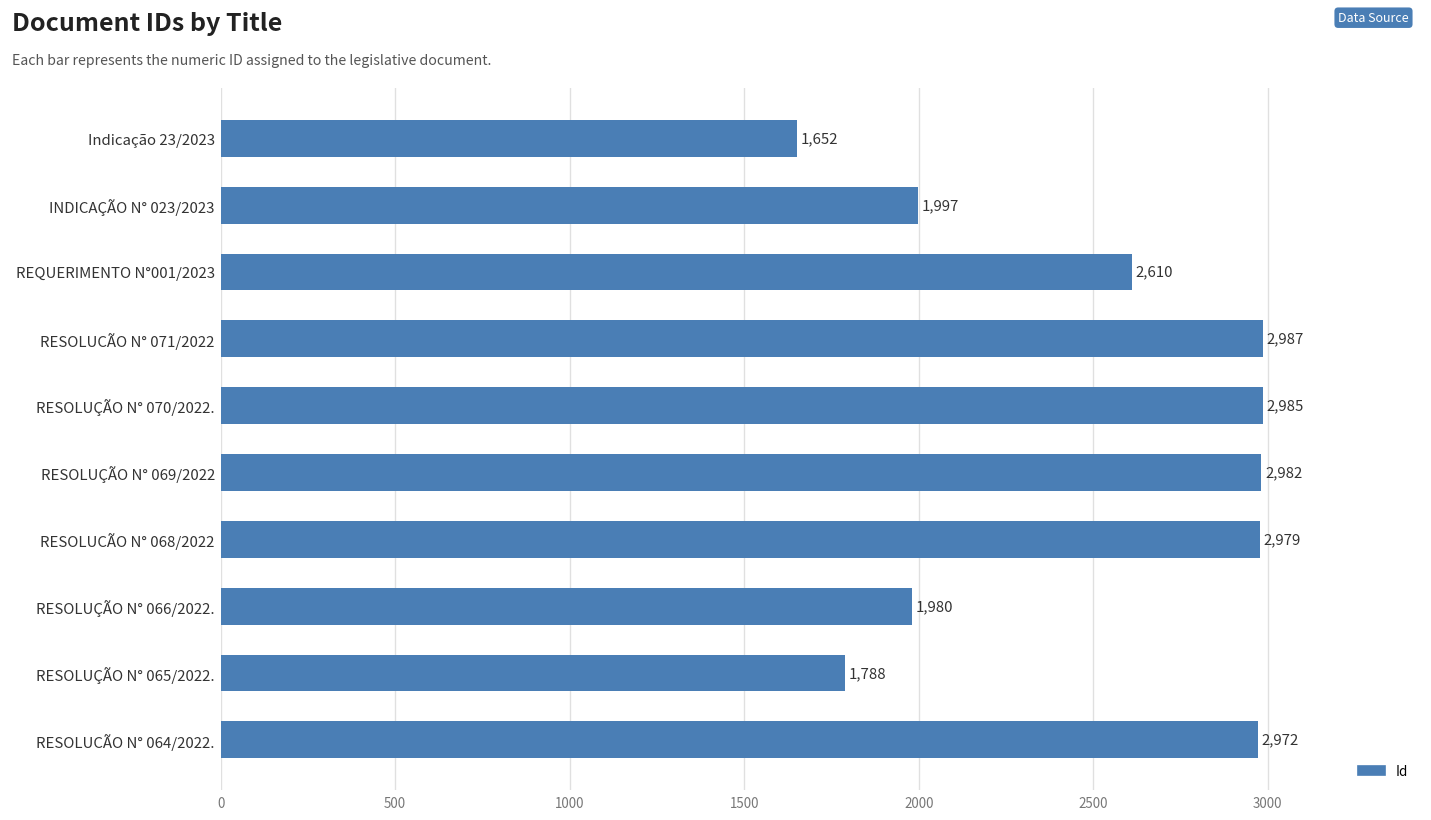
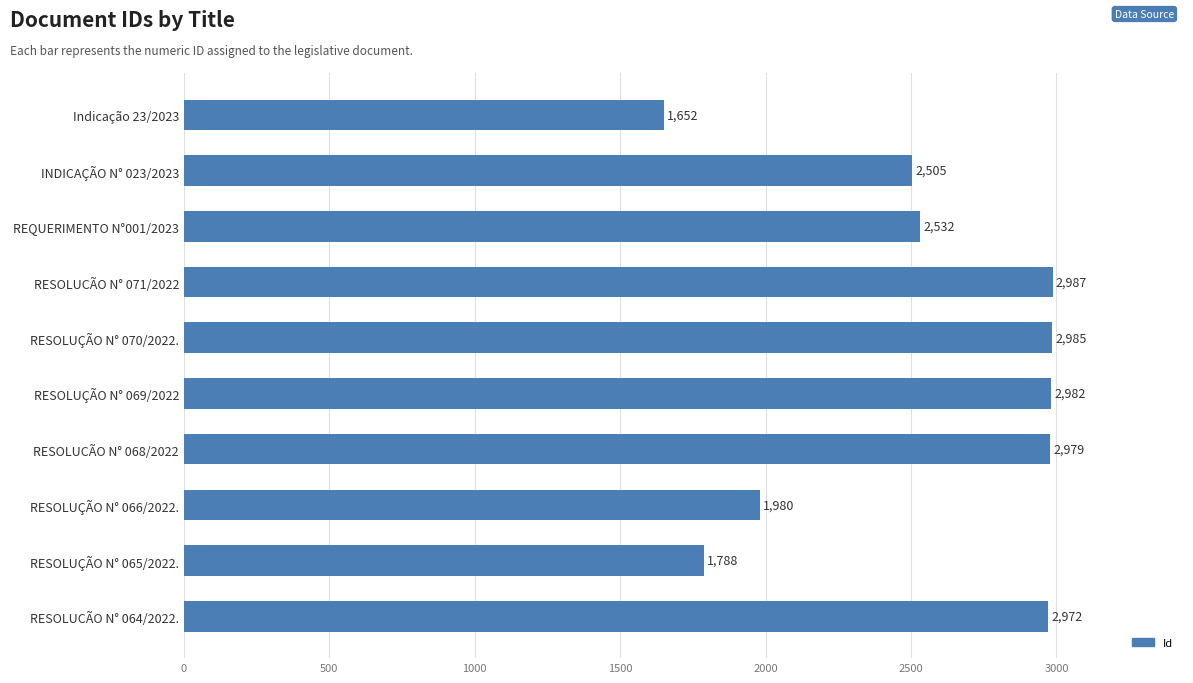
  {
    "Indicação 23/2023": "1,652",
-   "INDICAÇÃO N° 023/2023": "1,997",
-   "REQUERIMENTO N°001/2023": "2,610",
+   "INDICAÇÃO N° 023/2023": "2,505",
+   "REQUERIMENTO N°001/2023": "2,532",
    "RESOLUCÃO N° 071/2022": "2,987",
    "RESOLUÇÃO N° 070/2022.": "2,985",
    "RESOLUÇÃO N° 069/2022": "2,982",
    "RESOLUCÃO N° 068/2022": "2,979",
    "RESOLUÇÃO N° 066/2022.": "1,980",
    "RESOLUÇÃO N° 065/2022.": "1,788",
    "RESOLUCÃO N° 064/2022.": "2,972"
  }
